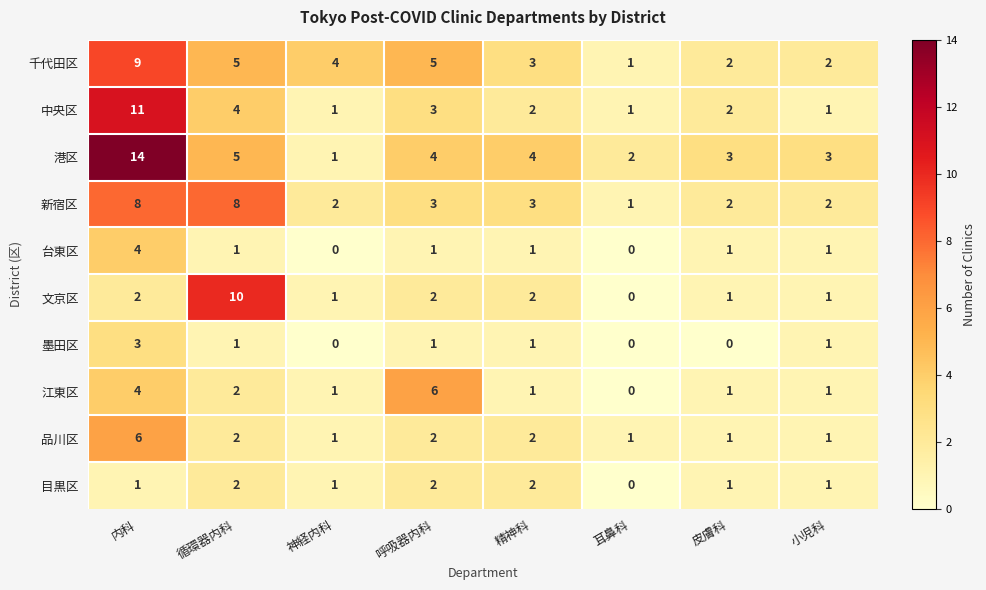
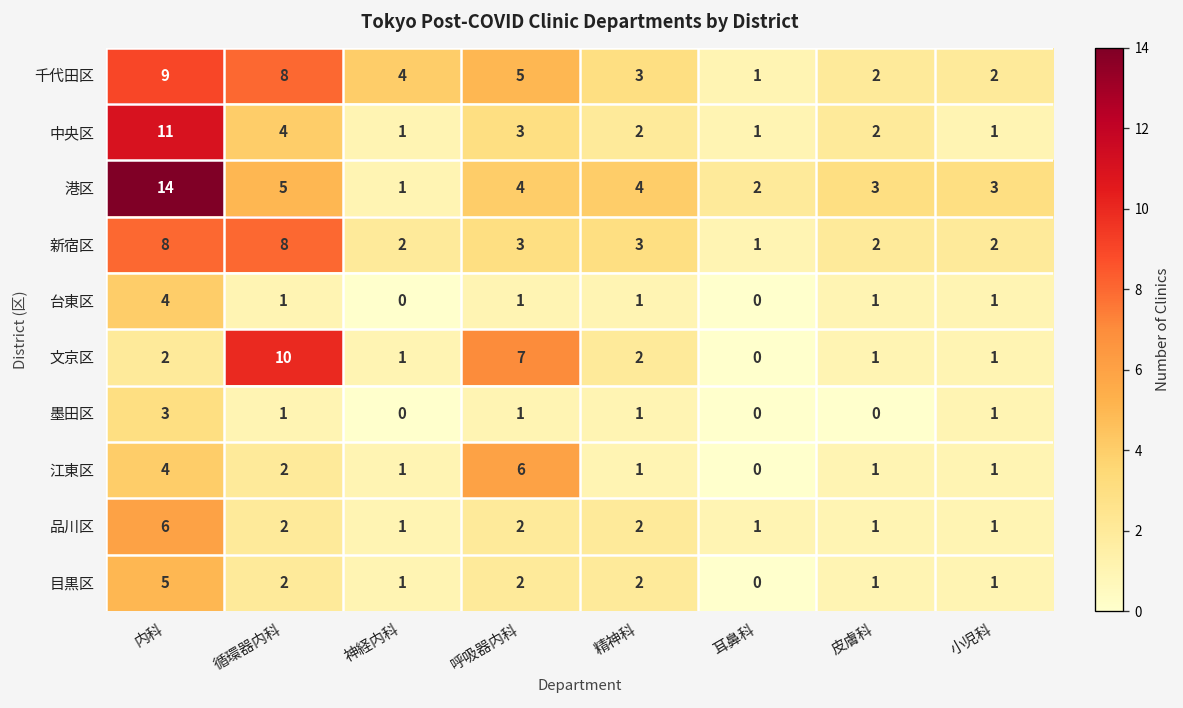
  {
    "千代田区": {
      "内科": 9,
-     "循環器内科": 5,
+     "循環器内科": 8,
      "神経内科": 4,
      "呼吸器内科": 5,
      "精神科": 3,
      "耳鼻科": 1,
      "皮膚科": 2,
      "小児科": 2
    },
    "中央区": {
      "内科": 11,
      "循環器内科": 4,
      "神経内科": 1,
      "呼吸器内科": 3,
      "精神科": 2,
      "耳鼻科": 1,
      "皮膚科": 2,
      "小児科": 1
    },
    "港区": {
      "内科": 14,
      "循環器内科": 5,
      "神経内科": 1,
      "呼吸器内科": 4,
      "精神科": 4,
      "耳鼻科": 2,
      "皮膚科": 3,
      "小児科": 3
    },
    "新宿区": {
      "内科": 8,
      "循環器内科": 8,
      "神経内科": 2,
      "呼吸器内科": 3,
      "精神科": 3,
      "耳鼻科": 1,
      "皮膚科": 2,
      "小児科": 2
    },
    "台東区": {
      "内科": 4,
      "循環器内科": 1,
      "神経内科": 0,
      "呼吸器内科": 1,
      "精神科": 1,
      "耳鼻科": 0,
      "皮膚科": 1,
      "小児科": 1
    },
    "文京区": {
      "内科": 2,
      "循環器内科": 10,
      "神経内科": 1,
-     "呼吸器内科": 2,
+     "呼吸器内科": 7,
      "精神科": 2,
      "耳鼻科": 0,
      "皮膚科": 1,
      "小児科": 1
    },
    "墨田区": {
      "内科": 3,
      "循環器内科": 1,
      "神経内科": 0,
      "呼吸器内科": 1,
      "精神科": 1,
      "耳鼻科": 0,
      "皮膚科": 0,
      "小児科": 1
    },
    "江東区": {
      "内科": 4,
      "循環器内科": 2,
      "神経内科": 1,
      "呼吸器内科": 6,
      "精神科": 1,
      "耳鼻科": 0,
      "皮膚科": 1,
      "小児科": 1
    },
    "品川区": {
      "内科": 6,
      "循環器内科": 2,
      "神経内科": 1,
      "呼吸器内科": 2,
      "精神科": 2,
      "耳鼻科": 1,
      "皮膚科": 1,
      "小児科": 1
    },
    "目黒区": {
-     "内科": 1,
+     "内科": 5,
      "循環器内科": 2,
      "神経内科": 1,
      "呼吸器内科": 2,
      "精神科": 2,
      "耳鼻科": 0,
      "皮膚科": 1,
      "小児科": 1
    }
  }
